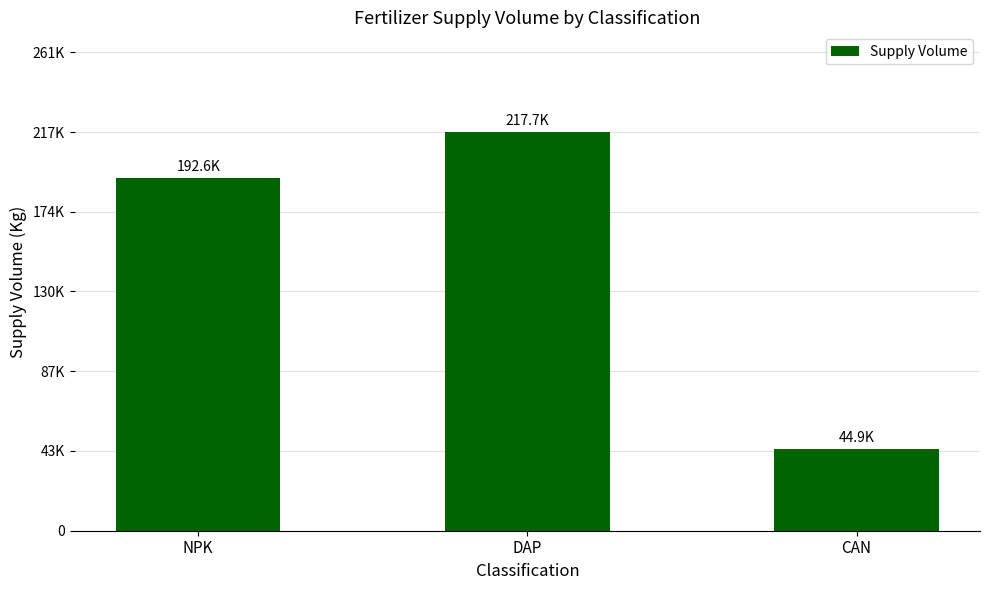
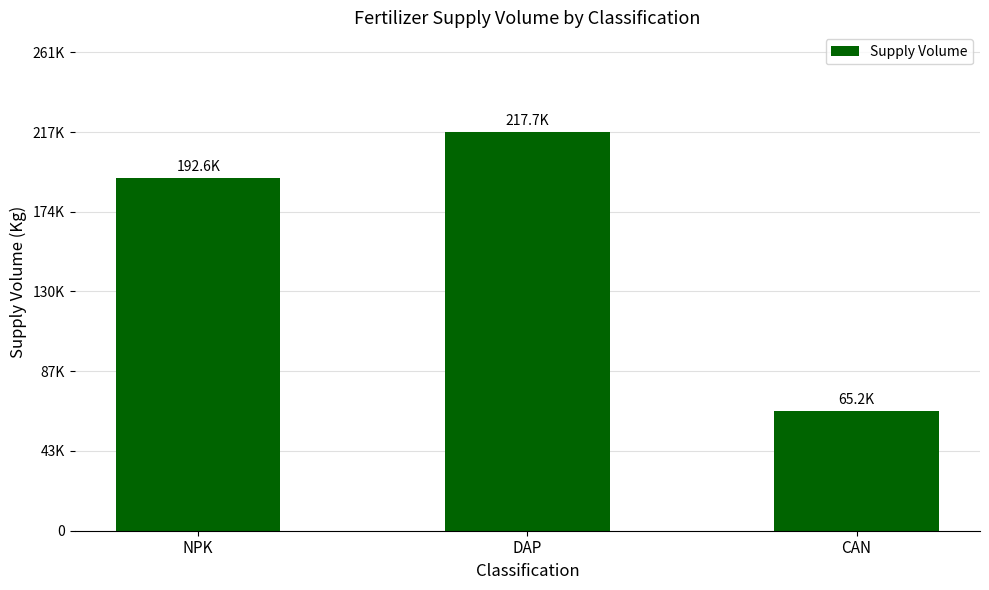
  {
    "NPK": "192.6K",
    "DAP": "217.7K",
-   "CAN": "44.9K"
+   "CAN": "65.2K"
  }
